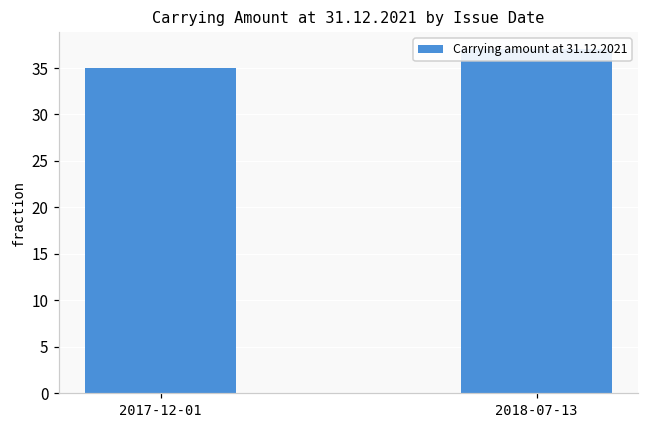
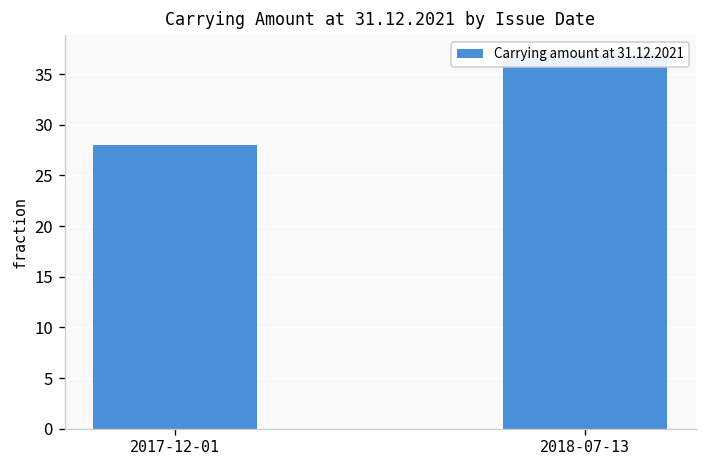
  {
-   "2017-12-01": 35
+   "2017-12-01": 28
  }
